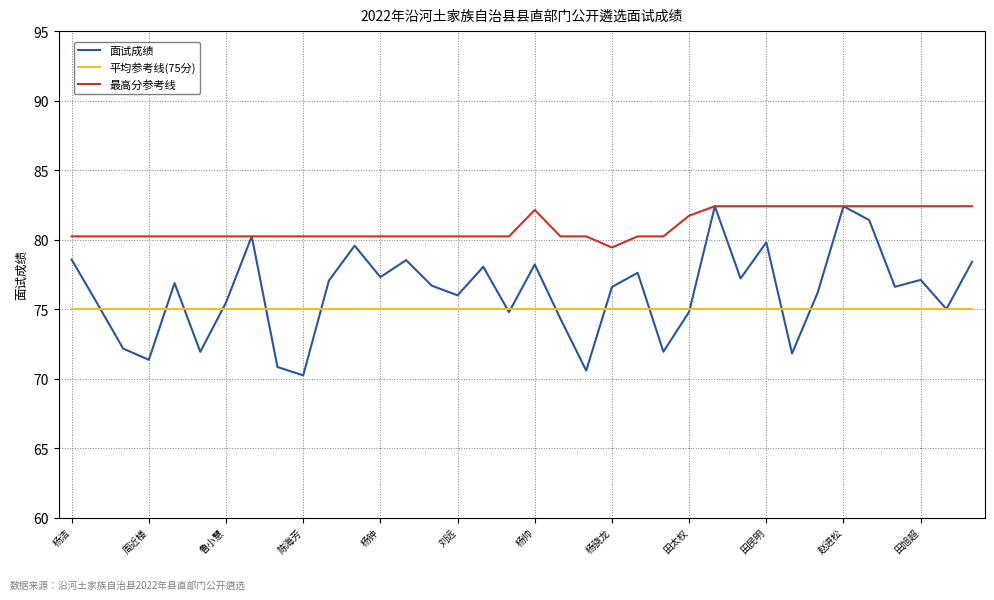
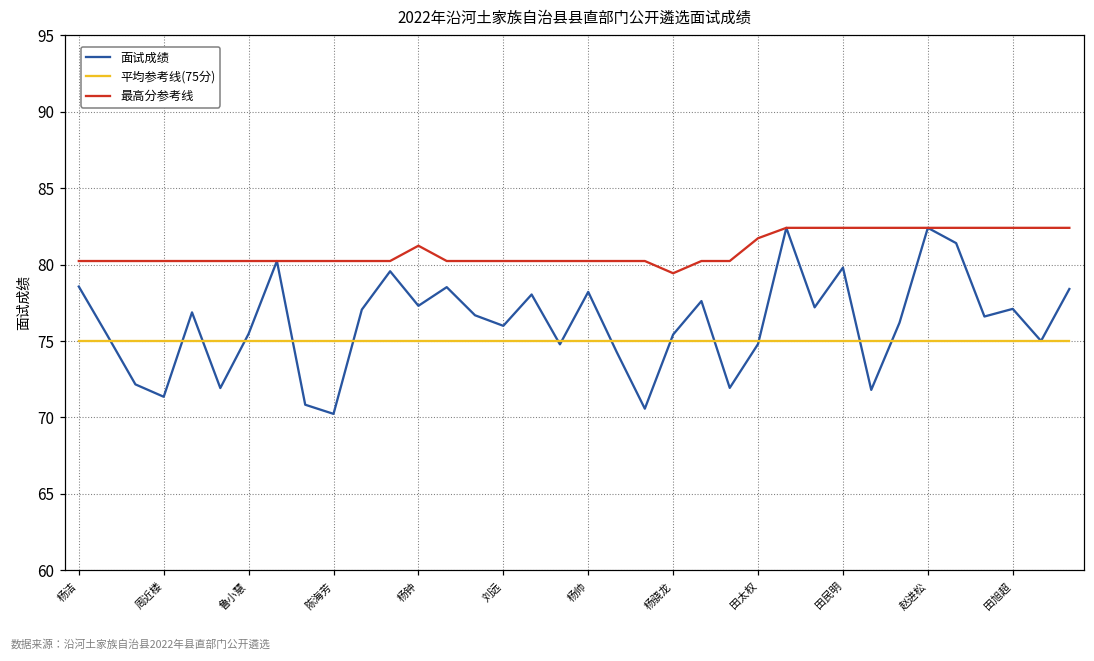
  {
    "面试成绩": {
      "杨洁": 78.6,
      "周近楼": 71.4,
      "鲁小慧": 75.5,
      "陈海芳": 70.2,
      "杨钟": 77.3,
      "刘远": 76.0,
      "杨帅": 78.2,
-     "杨骁龙": 76.6,
+     "杨骁龙": 75.4,
      "田太权": 74.8,
      "田民明": 79.8,
      "田旭超": 77.1
    },
    "平均参考线(75分)": {
      "杨洁": 75.0,
      "周近楼": 75.0,
      "鲁小慧": 75.0,
      "陈海芳": 75.0,
      "杨钟": 75.0,
      "刘远": 75.0,
      "杨帅": 75.0,
      "杨骁龙": 75.0,
      "田太权": 75.0,
      "田民明": 75.0,
      "赵进松": 75.0,
      "田旭超": 75.0
    },
    "最高分参考线": {
      "杨洁": 80.2,
      "周近楼": 80.2,
      "鲁小慧": 80.2,
      "陈海芳": 80.2,
-     "杨钟": 80.2,
+     "杨钟": 81.2,
      "刘远": 80.2,
-     "杨帅": 82.1,
+     "杨帅": 80.2,
      "杨骁龙": 79.4,
      "田太权": 81.7,
      "田民明": 82.4,
      "田旭超": 82.4
    }
  }
